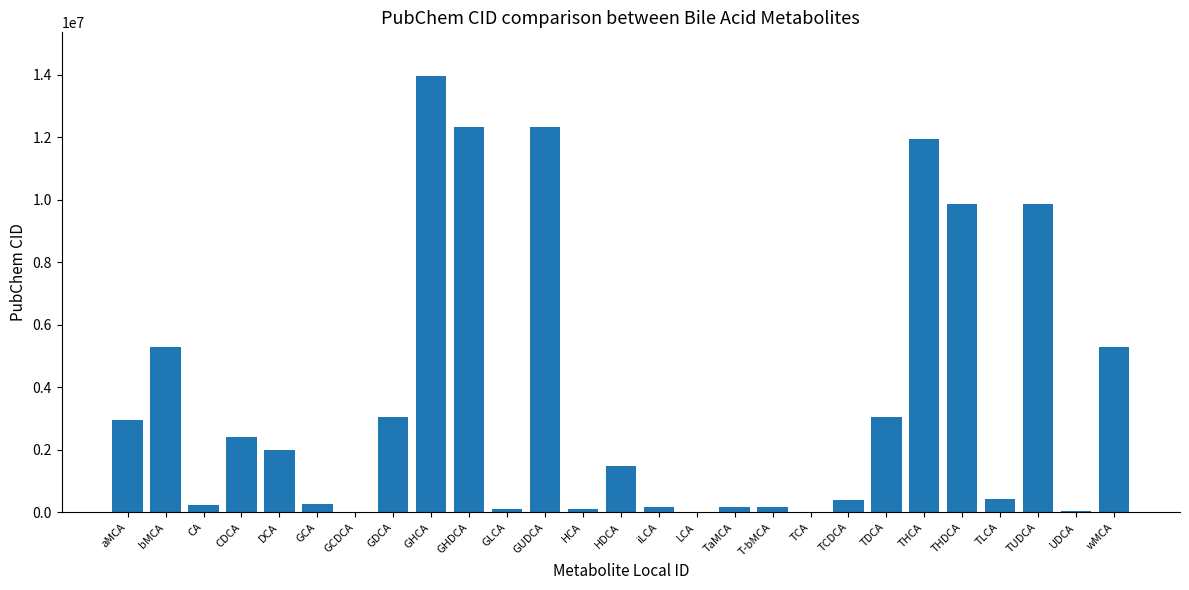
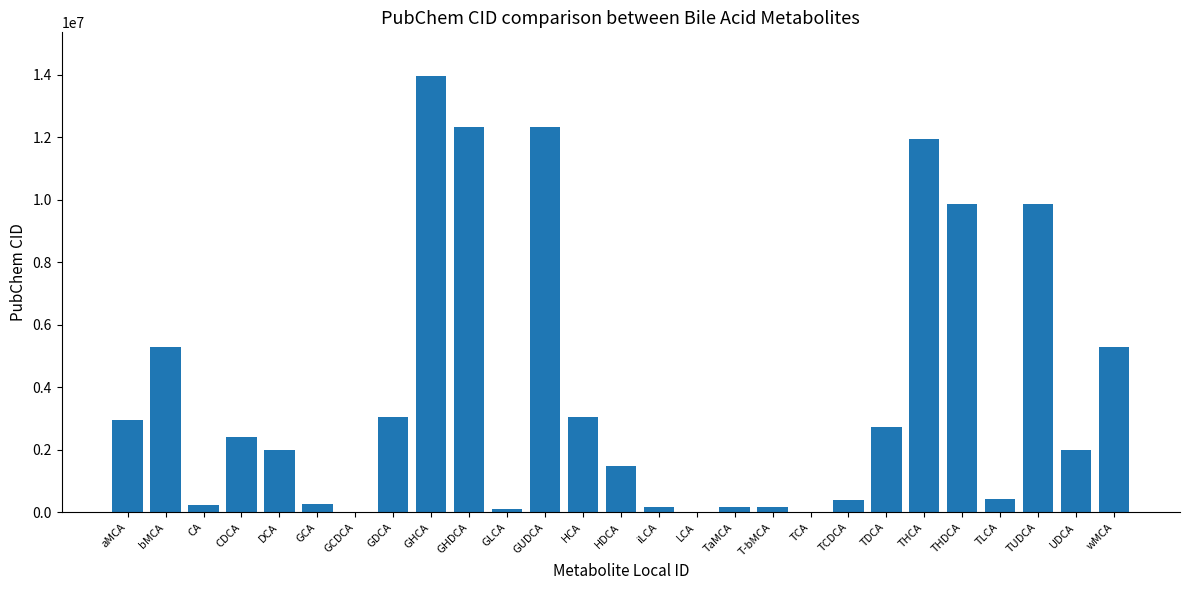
  {
    "aMCA": 3000000,
    "bMCA": 5300000,
    "CA": 200000,
    "CDCA": 2400000,
    "DCA": 2000000,
    "GCA": 300000,
    "GDCA": 3000000,
    "GHCA": 14000000,
    "GHDCA": 12300000,
    "GLCA": 100000,
    "GUDCA": 12300000,
-   "HCA": 100000,
+   "HCA": 3100000,
    "HDCA": 1500000,
    "iLCA": 200000,
    "TaMCA": 200000,
    "T-bMCA": 200000,
    "TCDCA": 400000,
-   "TDCA": 3000000,
+   "TDCA": 2700000,
    "THCA": 12000000,
    "THDCA": 9800000,
    "TLCA": 400000,
    "TUDCA": 9800000,
-   "UDCA": 0,
+   "UDCA": 2000000,
    "wMCA": 5300000
  }
